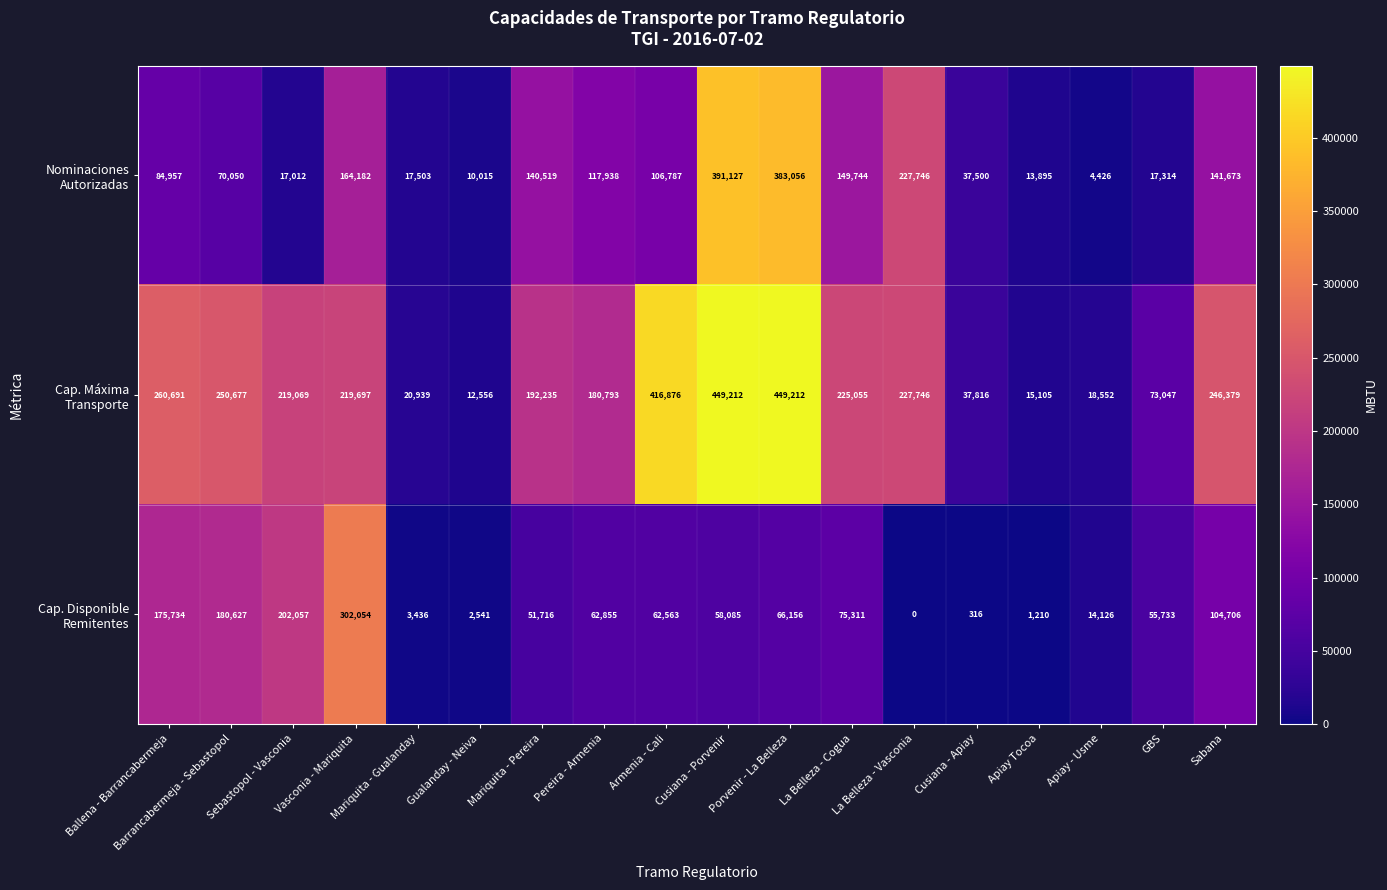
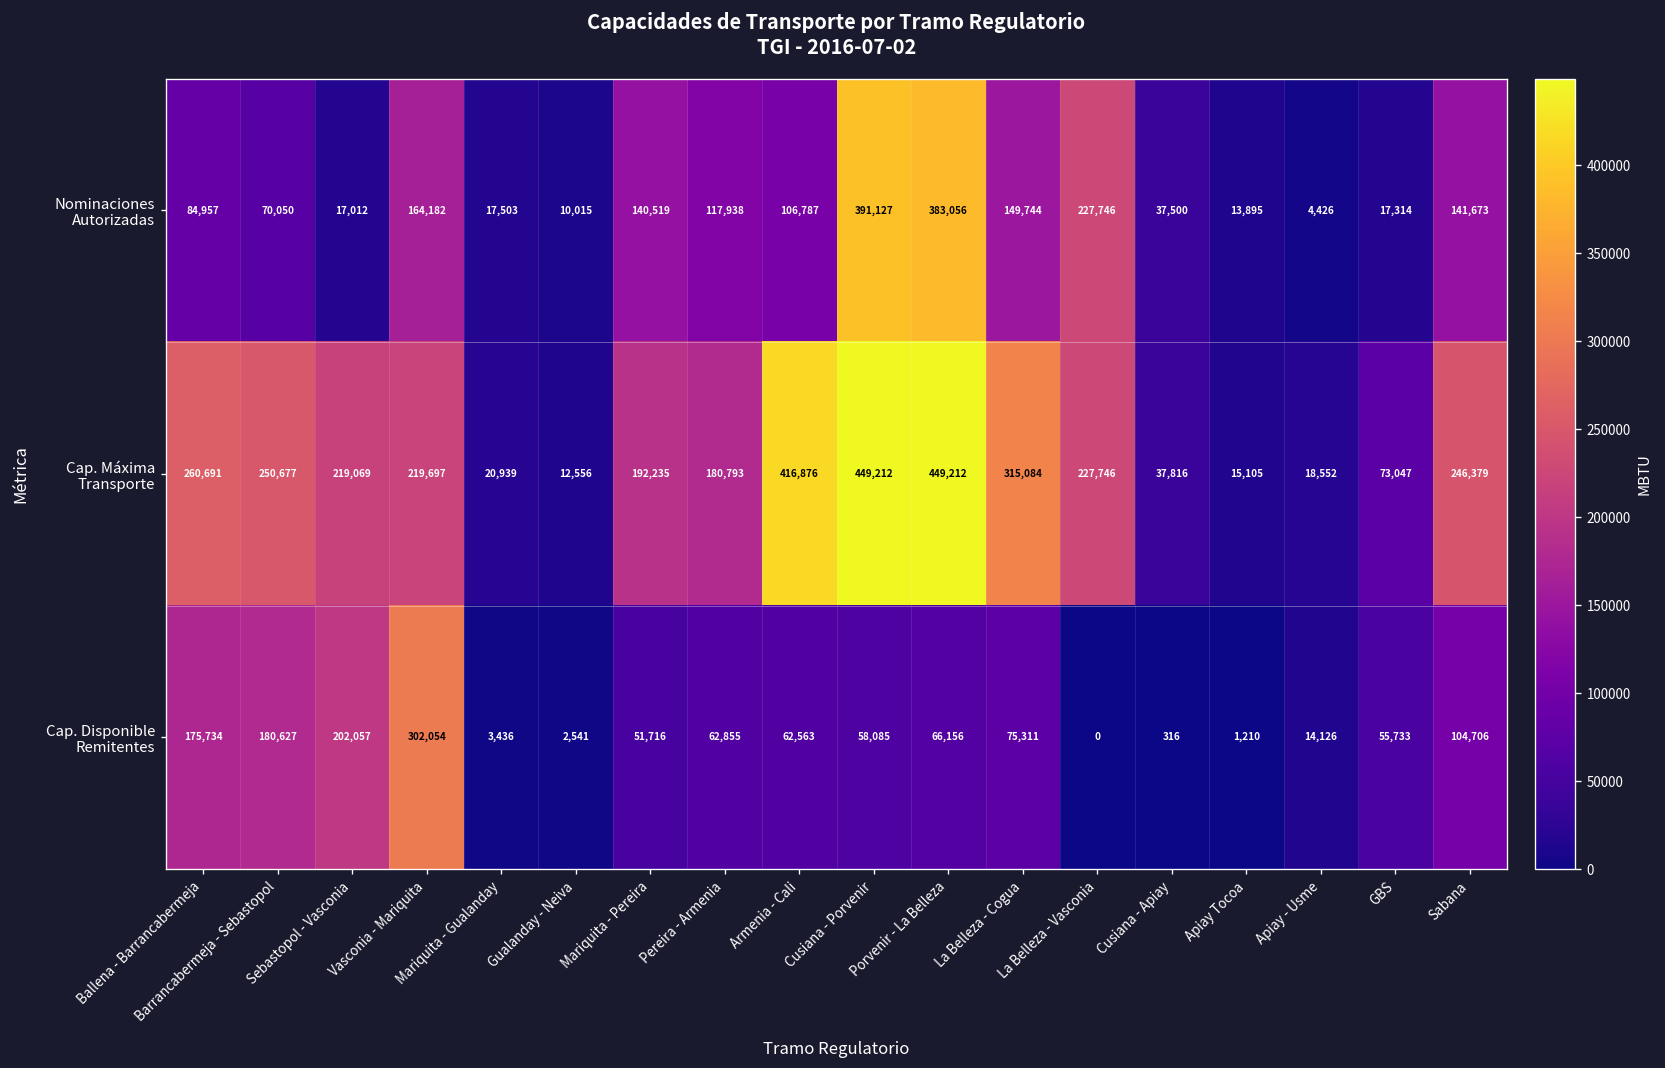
  {
    "Nominaciones Autorizadas": {
      "Ballena - Barrancabermeja": "84,957",
      "Barrancabermeja - Sebastopol": "70,050",
      "Sebastopol - Vasconia": "17,012",
      "Vasconia - Mariquita": "164,182",
      "Mariquita - Gualanday": "17,503",
      "Gualanday - Neiva": "10,015",
      "Mariquita - Pereira": "140,519",
      "Pereira - Armenia": "117,938",
      "Armenia - Cali": "106,787",
      "Cusiana - Porvenir": "391,127",
      "Porvenir - La Belleza": "383,056",
      "La Belleza - Cogua": "149,744",
      "La Belleza - Vasconia": "227,746",
      "Cusiana - Apiay": "37,500",
      "Apiay Tocoa": "13,895",
      "Apiay - Usme": "4,426",
      "GBS": "17,314",
      "Sabana": "141,673"
    },
    "Cap. Máxima Transporte": {
      "Ballena - Barrancabermeja": "260,691",
      "Barrancabermeja - Sebastopol": "250,677",
      "Sebastopol - Vasconia": "219,069",
      "Vasconia - Mariquita": "219,697",
      "Mariquita - Gualanday": "20,939",
      "Gualanday - Neiva": "12,556",
      "Mariquita - Pereira": "192,235",
      "Pereira - Armenia": "180,793",
      "Armenia - Cali": "416,876",
      "Cusiana - Porvenir": "449,212",
      "Porvenir - La Belleza": "449,212",
-     "La Belleza - Cogua": "225,055",
+     "La Belleza - Cogua": "315,084",
      "La Belleza - Vasconia": "227,746",
      "Cusiana - Apiay": "37,816",
      "Apiay Tocoa": "15,105",
      "Apiay - Usme": "18,552",
      "GBS": "73,047",
      "Sabana": "246,379"
    },
    "Cap. Disponible Remitentes": {
      "Ballena - Barrancabermeja": "175,734",
      "Barrancabermeja - Sebastopol": "180,627",
      "Sebastopol - Vasconia": "202,057",
      "Vasconia - Mariquita": "302,054",
      "Mariquita - Gualanday": "3,436",
      "Gualanday - Neiva": "2,541",
      "Mariquita - Pereira": "51,716",
      "Pereira - Armenia": "62,855",
      "Armenia - Cali": "62,563",
      "Cusiana - Porvenir": "58,085",
      "Porvenir - La Belleza": "66,156",
      "La Belleza - Cogua": "75,311",
      "La Belleza - Vasconia": "0",
      "Cusiana - Apiay": "316",
      "Apiay Tocoa": "1,210",
      "Apiay - Usme": "14,126",
      "GBS": "55,733",
      "Sabana": "104,706"
    }
  }
